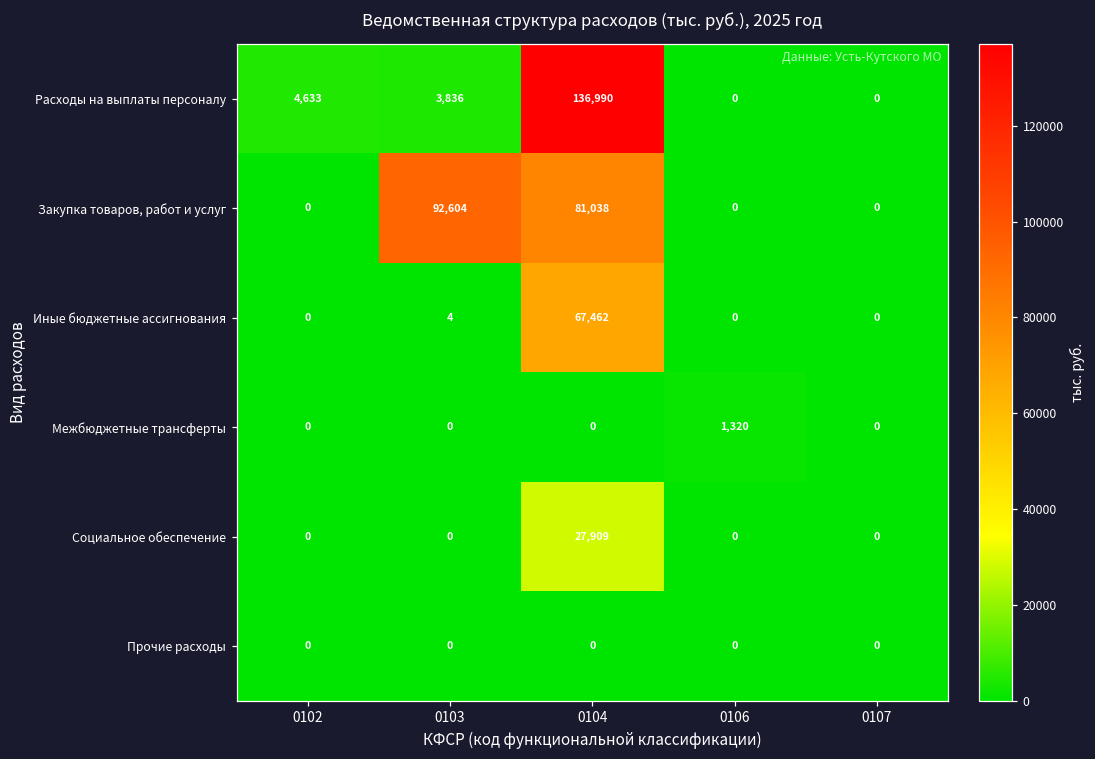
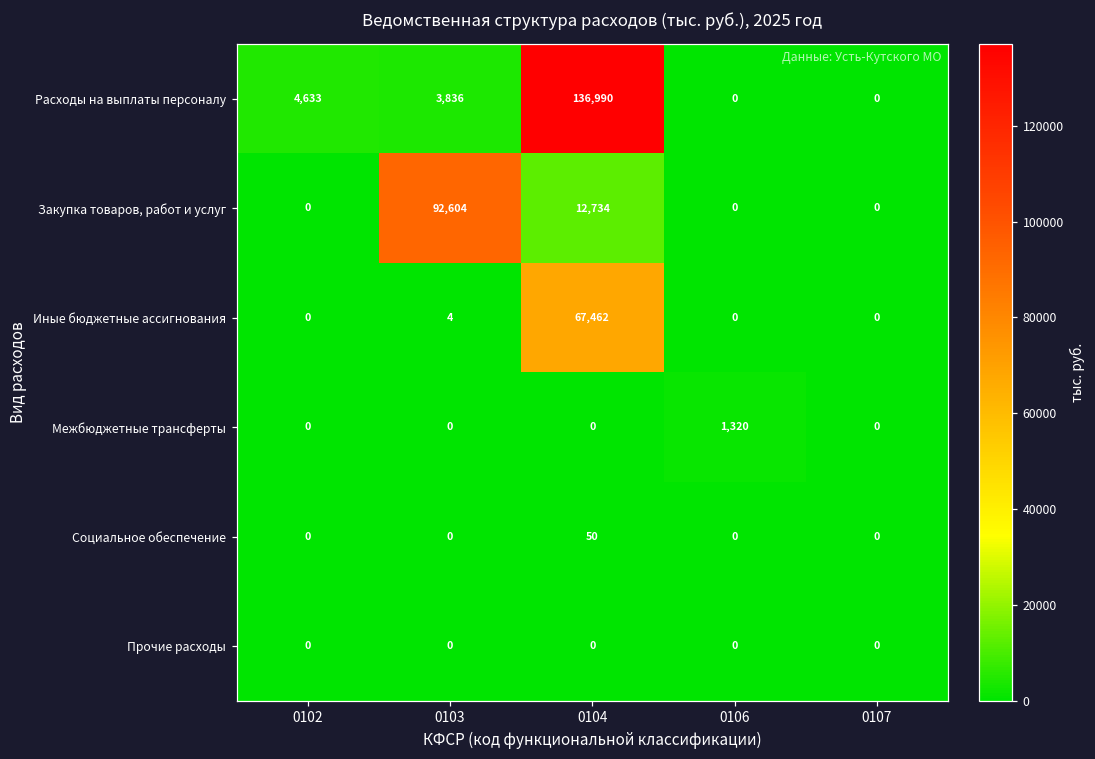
  {
    "Расходы на выплаты персоналу": {
      "0102": "4,633",
      "0103": "3,836",
      "0104": "136,990",
      "0106": "0"
    },
    "Закупка товаров, работ и услуг": {
      "0102": "0",
      "0103": "92,604",
-     "0104": "81,038",
+     "0104": "12,734",
      "0106": "0",
      "0107": "0"
    },
    "Иные бюджетные ассигнования": {
      "0102": "0",
      "0103": "4",
      "0104": "67,462",
      "0106": "0",
      "0107": "0"
    },
    "Межбюджетные трансферты": {
      "0102": "0",
      "0103": "0",
      "0104": "0",
      "0106": "1,320",
      "0107": "0"
    },
    "Социальное обеспечение": {
      "0102": "0",
      "0103": "0",
-     "0104": "27,909",
+     "0104": "50",
      "0106": "0",
      "0107": "0"
    },
    "Прочие расходы": {
      "0102": "0",
      "0103": "0",
      "0104": "0",
      "0106": "0",
      "0107": "0"
    }
  }
